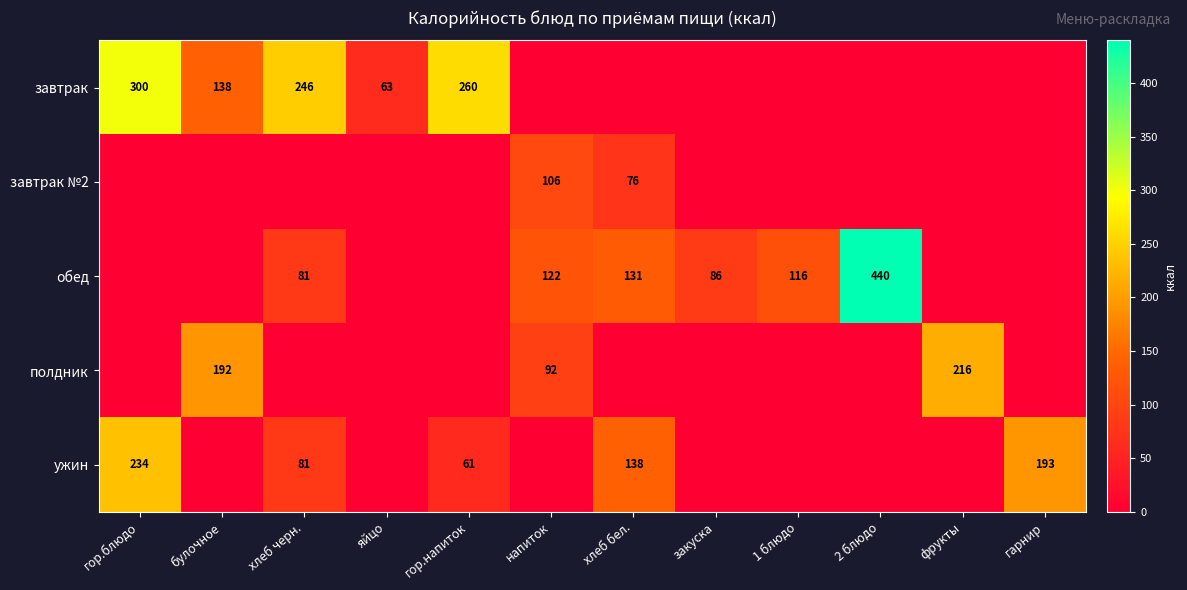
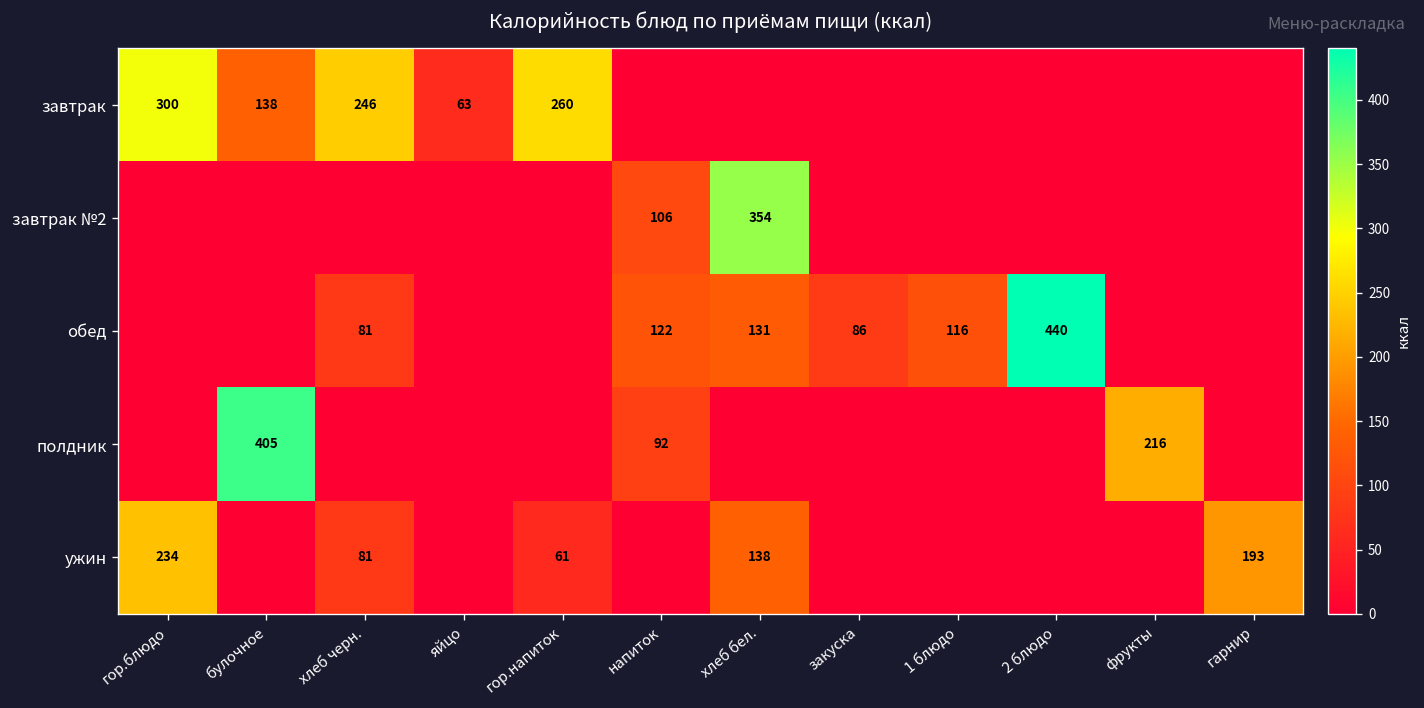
  {
    "завтрак": {
      "гор.блюдо": 300,
      "булочное": 138,
      "хлеб черн.": 246,
      "яйцо": 63,
      "гор.напиток": 260
    },
    "завтрак №2": {
      "напиток": 106,
-     "хлеб бел.": 76
+     "хлеб бел.": 354
    },
    "обед": {
      "хлеб черн.": 81,
      "напиток": 122,
      "хлеб бел.": 131,
      "закуска": 86,
      "1 блюдо": 116,
      "2 блюдо": 440
    },
    "полдник": {
-     "булочное": 192,
+     "булочное": 405,
      "напиток": 92,
      "фрукты": 216
    },
    "ужин": {
      "гор.блюдо": 234,
      "хлеб черн.": 81,
      "гор.напиток": 61,
      "хлеб бел.": 138,
      "гарнир": 193
    }
  }
